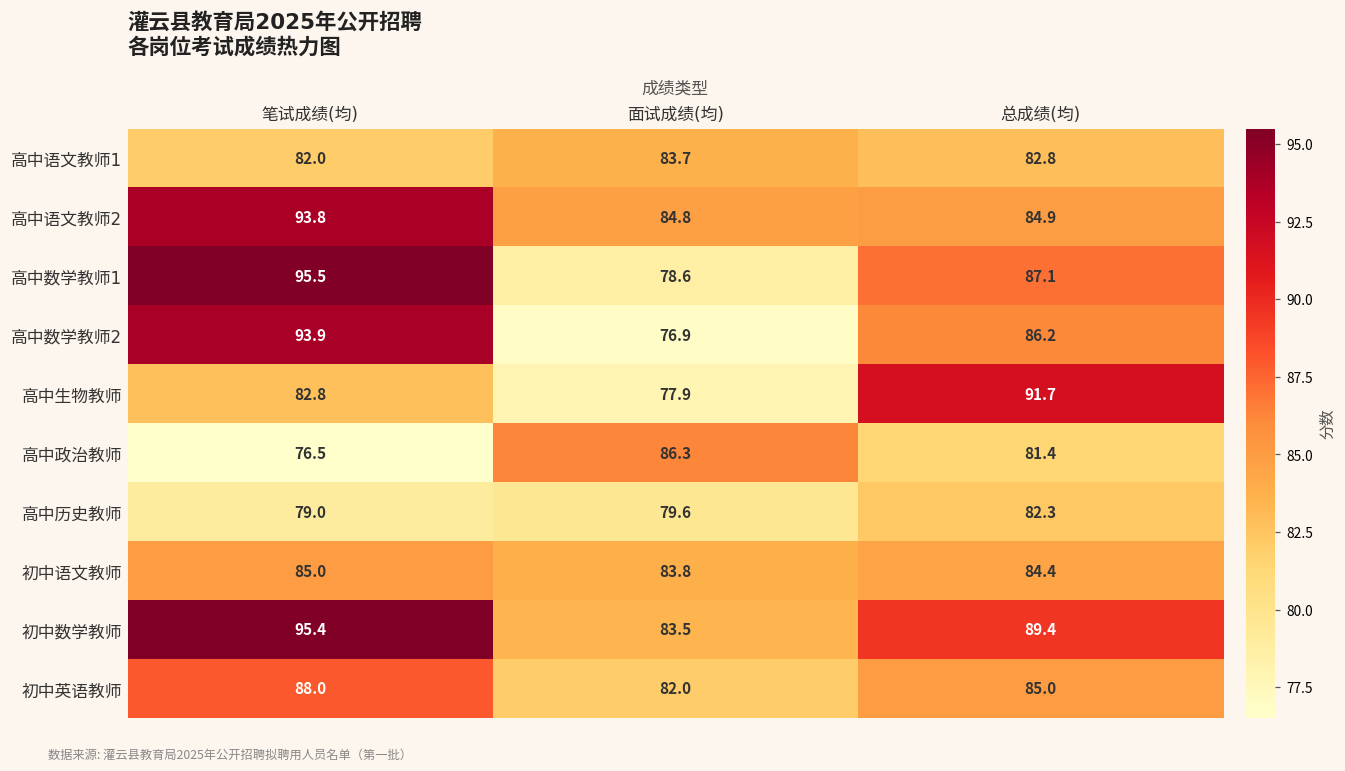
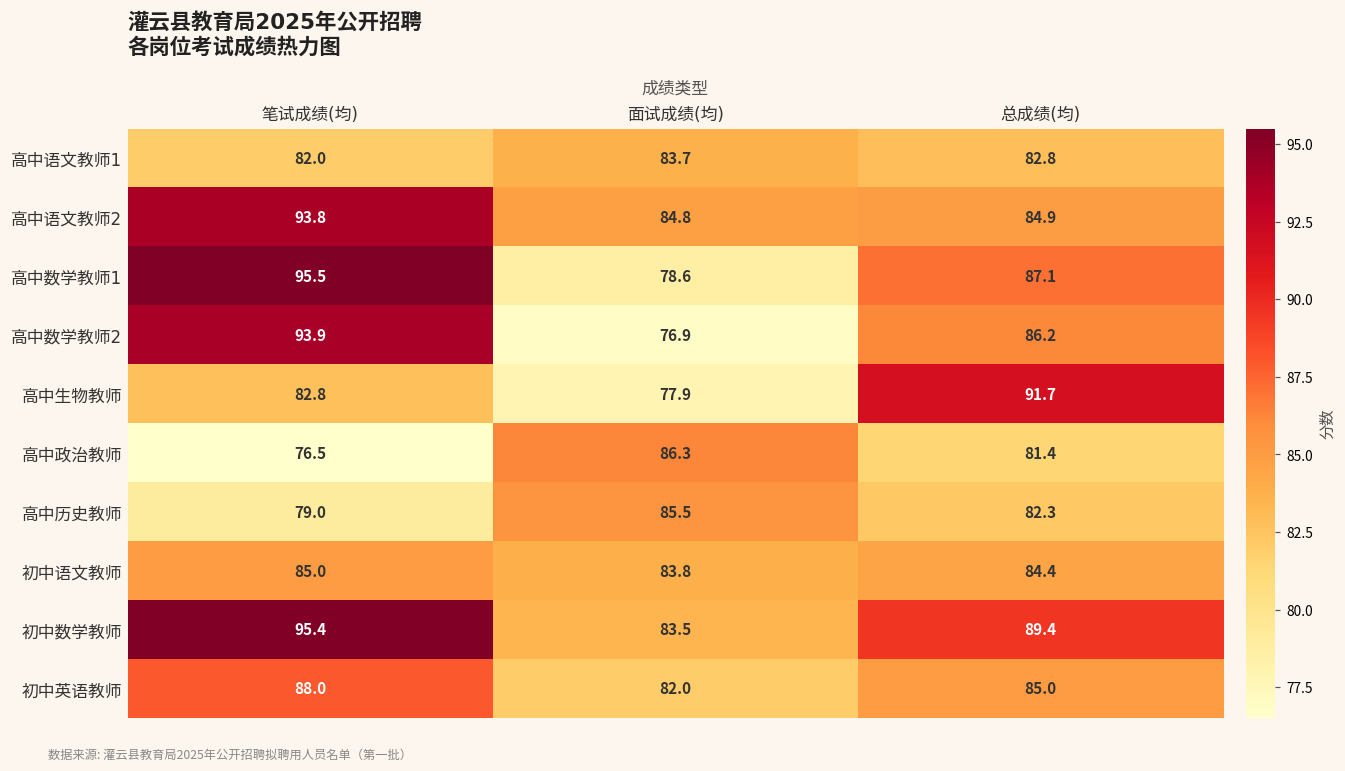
  {
    "高中语文教师1": {
      "笔试成绩(均)": 82.0,
      "面试成绩(均)": 83.7,
      "总成绩(均)": 82.8
    },
    "高中语文教师2": {
      "笔试成绩(均)": 93.8,
      "面试成绩(均)": 84.8,
      "总成绩(均)": 84.9
    },
    "高中数学教师1": {
      "笔试成绩(均)": 95.5,
      "面试成绩(均)": 78.6,
      "总成绩(均)": 87.1
    },
    "高中数学教师2": {
      "笔试成绩(均)": 93.9,
      "面试成绩(均)": 76.9,
      "总成绩(均)": 86.2
    },
    "高中生物教师": {
      "笔试成绩(均)": 82.8,
      "面试成绩(均)": 77.9,
      "总成绩(均)": 91.7
    },
    "高中政治教师": {
      "笔试成绩(均)": 76.5,
      "面试成绩(均)": 86.3,
      "总成绩(均)": 81.4
    },
    "高中历史教师": {
      "笔试成绩(均)": 79.0,
-     "面试成绩(均)": 79.6,
+     "面试成绩(均)": 85.5,
      "总成绩(均)": 82.3
    },
    "初中语文教师": {
      "笔试成绩(均)": 85.0,
      "面试成绩(均)": 83.8,
      "总成绩(均)": 84.4
    },
    "初中数学教师": {
      "笔试成绩(均)": 95.4,
      "面试成绩(均)": 83.5,
      "总成绩(均)": 89.4
    },
    "初中英语教师": {
      "笔试成绩(均)": 88.0,
      "面试成绩(均)": 82.0,
      "总成绩(均)": 85.0
    }
  }
